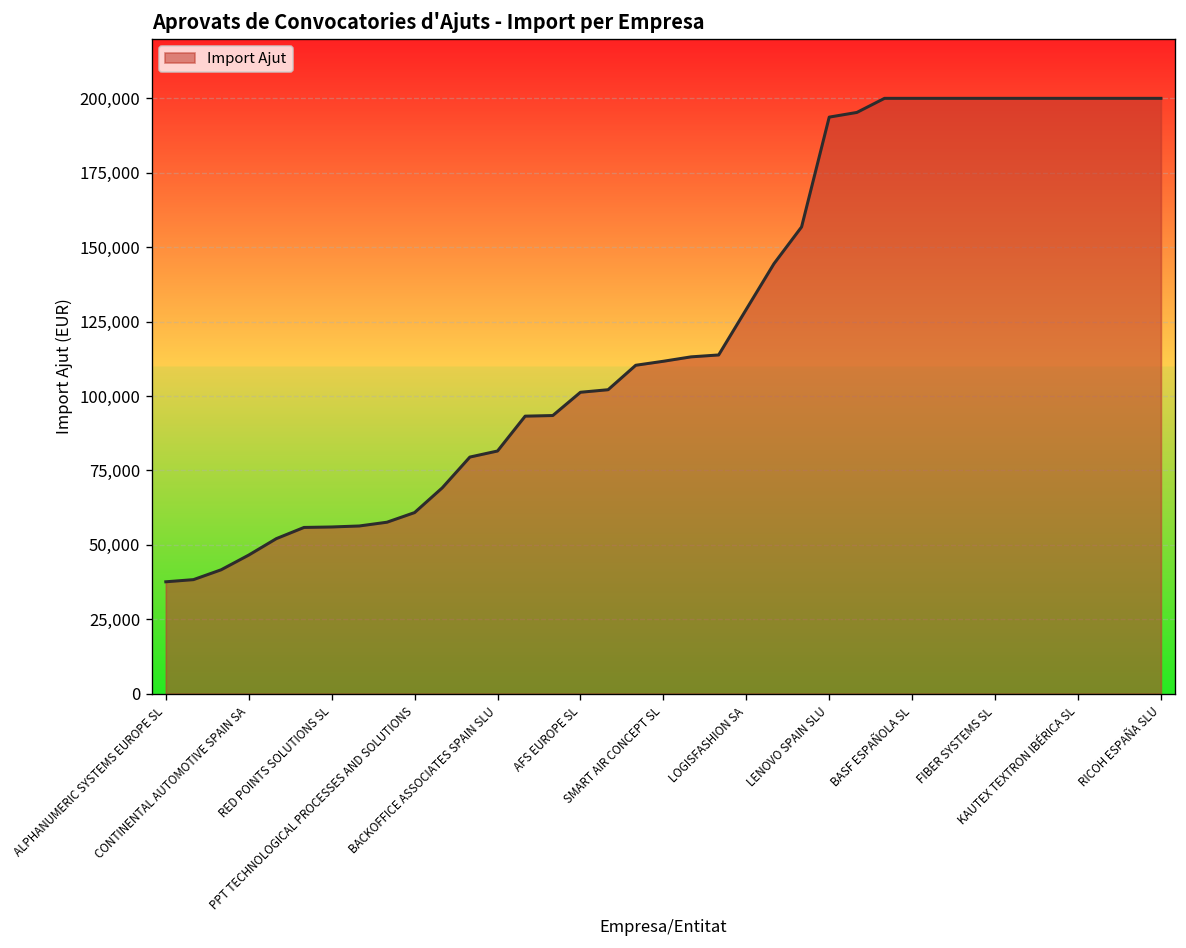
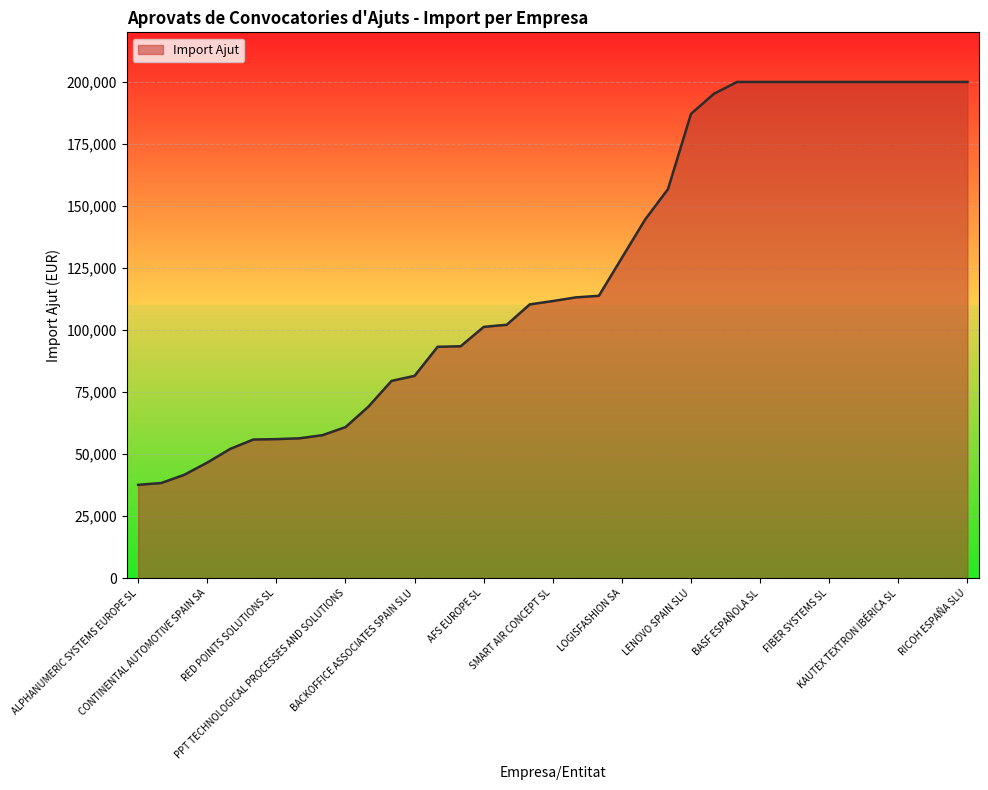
  {
    "ALPHANUMERIC SYSTEMS EUROPE SL": "38,000",
    "CONTINENTAL AUTOMOTIVE SPAIN SA": "47,000",
-   "LENOVO SPAIN SLU": "194,000",
+   "LENOVO SPAIN SLU": "187,000",
    "KAUTEX TEXTRON IBÉRICA SL": "200,000",
    "RICOH ESPAÑA SLU": "200,000"
  }
